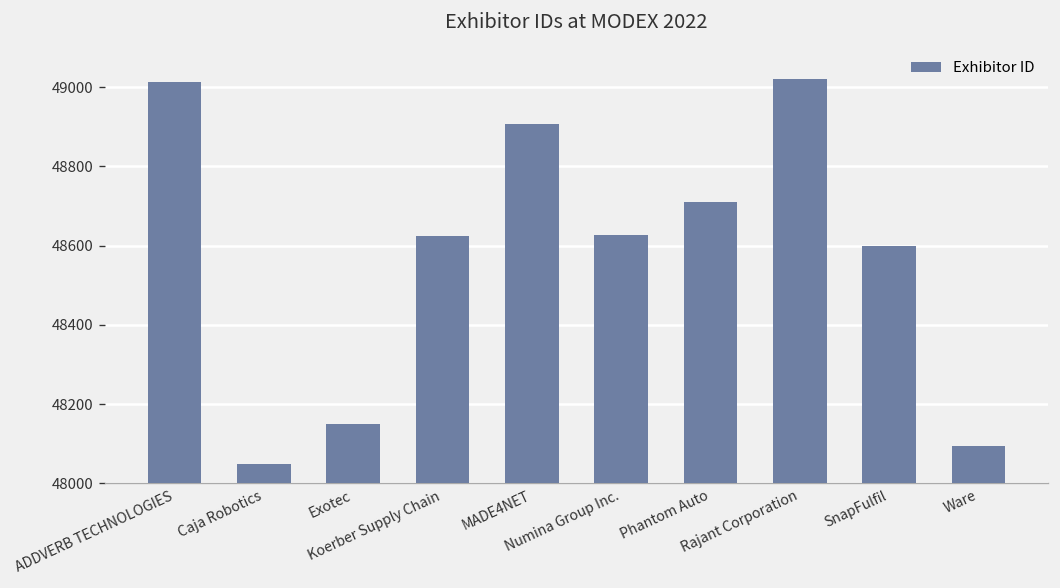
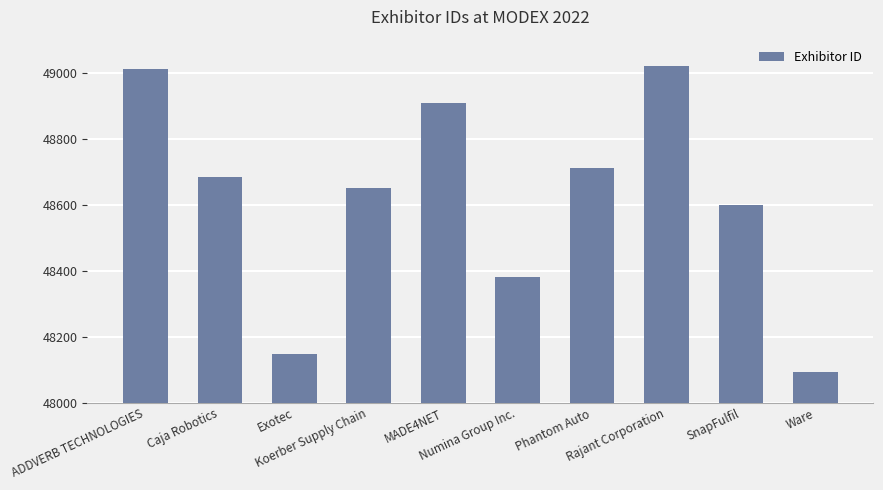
  {
    "ADDVERB TECHNOLOGIES": 49010,
-   "Caja Robotics": 48050,
+   "Caja Robotics": 48690,
    "Exotec": 48150,
-   "Koerber Supply Chain": 48620,
+   "Koerber Supply Chain": 48650,
    "MADE4NET": 48910,
-   "Numina Group Inc.": 48630,
+   "Numina Group Inc.": 48380,
    "Phantom Auto": 48710,
    "Rajant Corporation": 49020,
    "SnapFulfil": 48600,
    "Ware": 48090
  }
